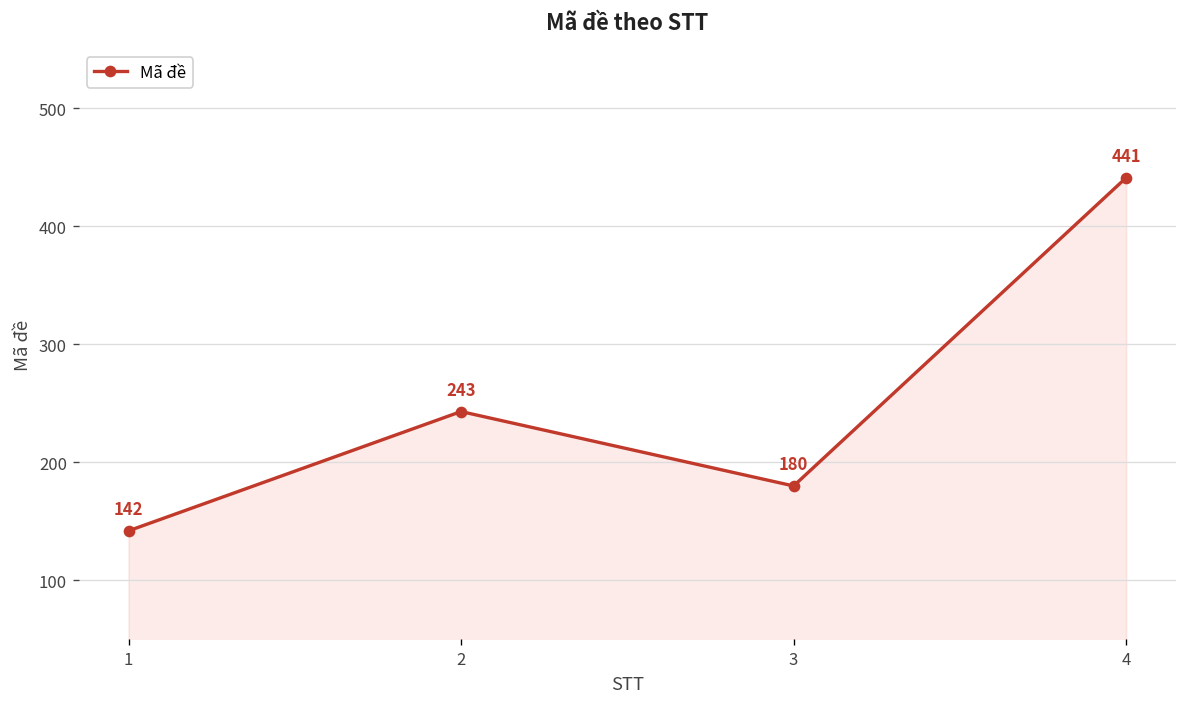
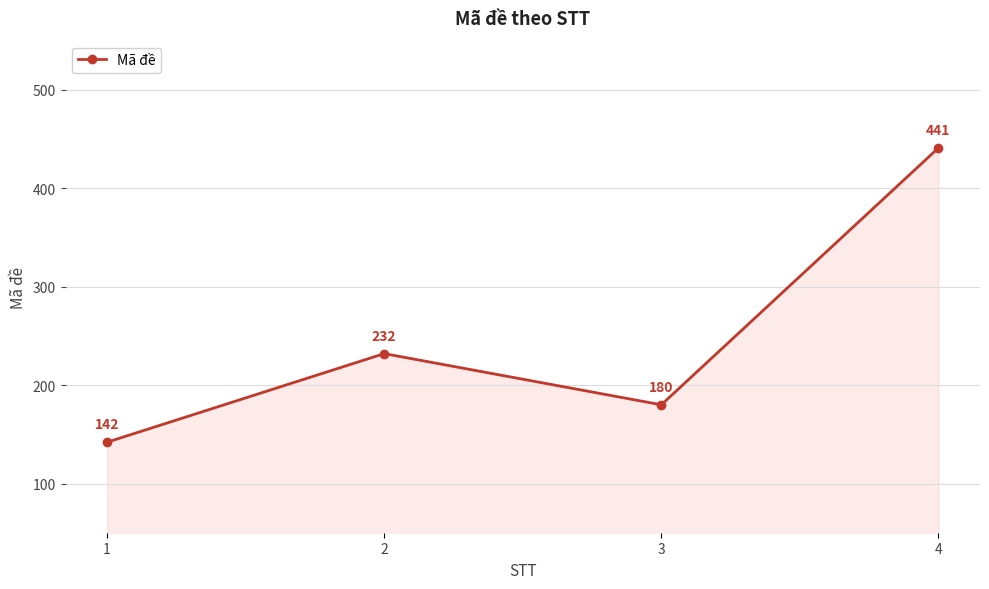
  {
    "1": 142,
-   "2": 243,
+   "2": 232,
    "3": 180,
    "4": 441
  }
